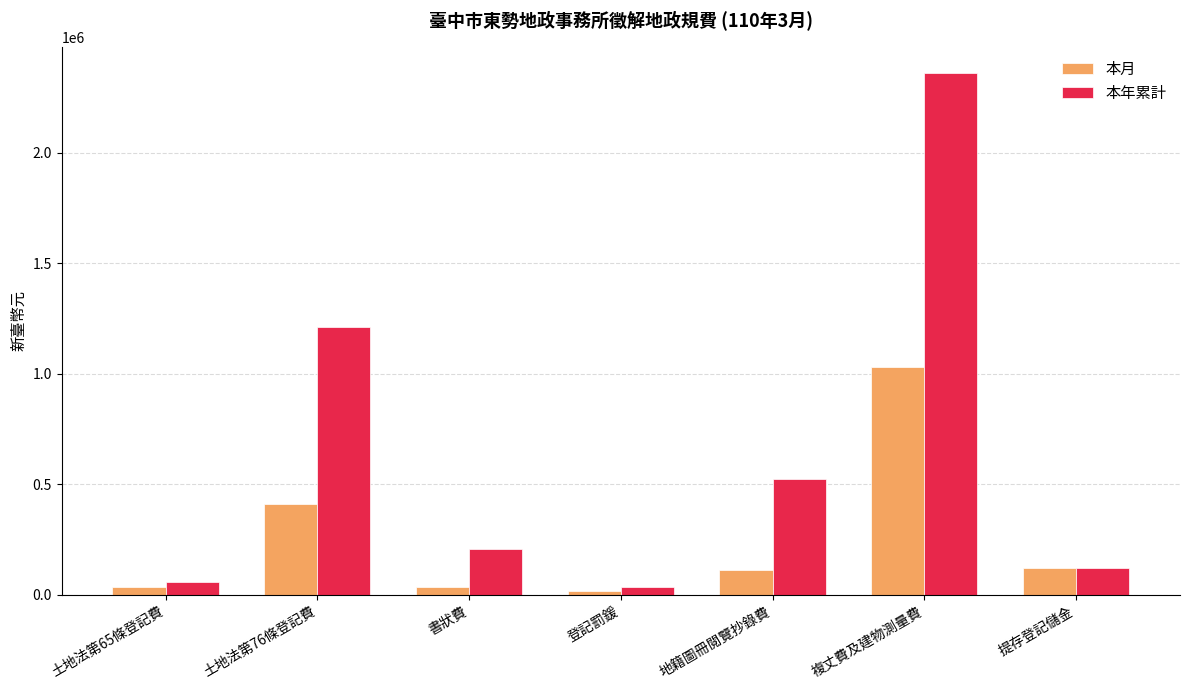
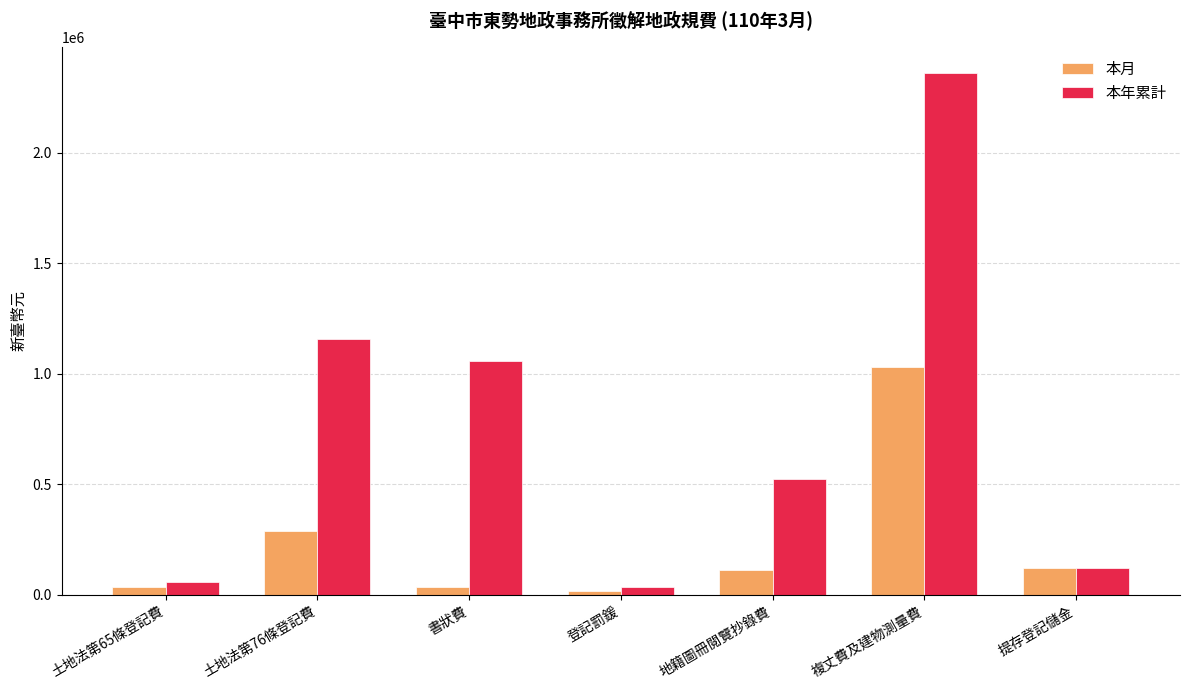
  {
    "本月": {
      "土地法第65條登記費": 40000,
-     "土地法第76條登記費": 410000,
+     "土地法第76條登記費": 290000,
      "書狀費": 40000,
      "登記罰鍰": 20000,
      "地籍圖冊閱覽抄錄費": 110000,
      "複丈費及建物測量費": 1030000,
      "提存登記儲金": 120000
    },
    "本年累計": {
      "土地法第65條登記費": 60000,
-     "土地法第76條登記費": 1210000,
-     "書狀費": 210000,
+     "土地法第76條登記費": 1160000,
+     "書狀費": 1060000,
      "登記罰鍰": 40000,
      "地籍圖冊閱覽抄錄費": 520000,
      "複丈費及建物測量費": 2360000,
      "提存登記儲金": 120000
    }
  }
